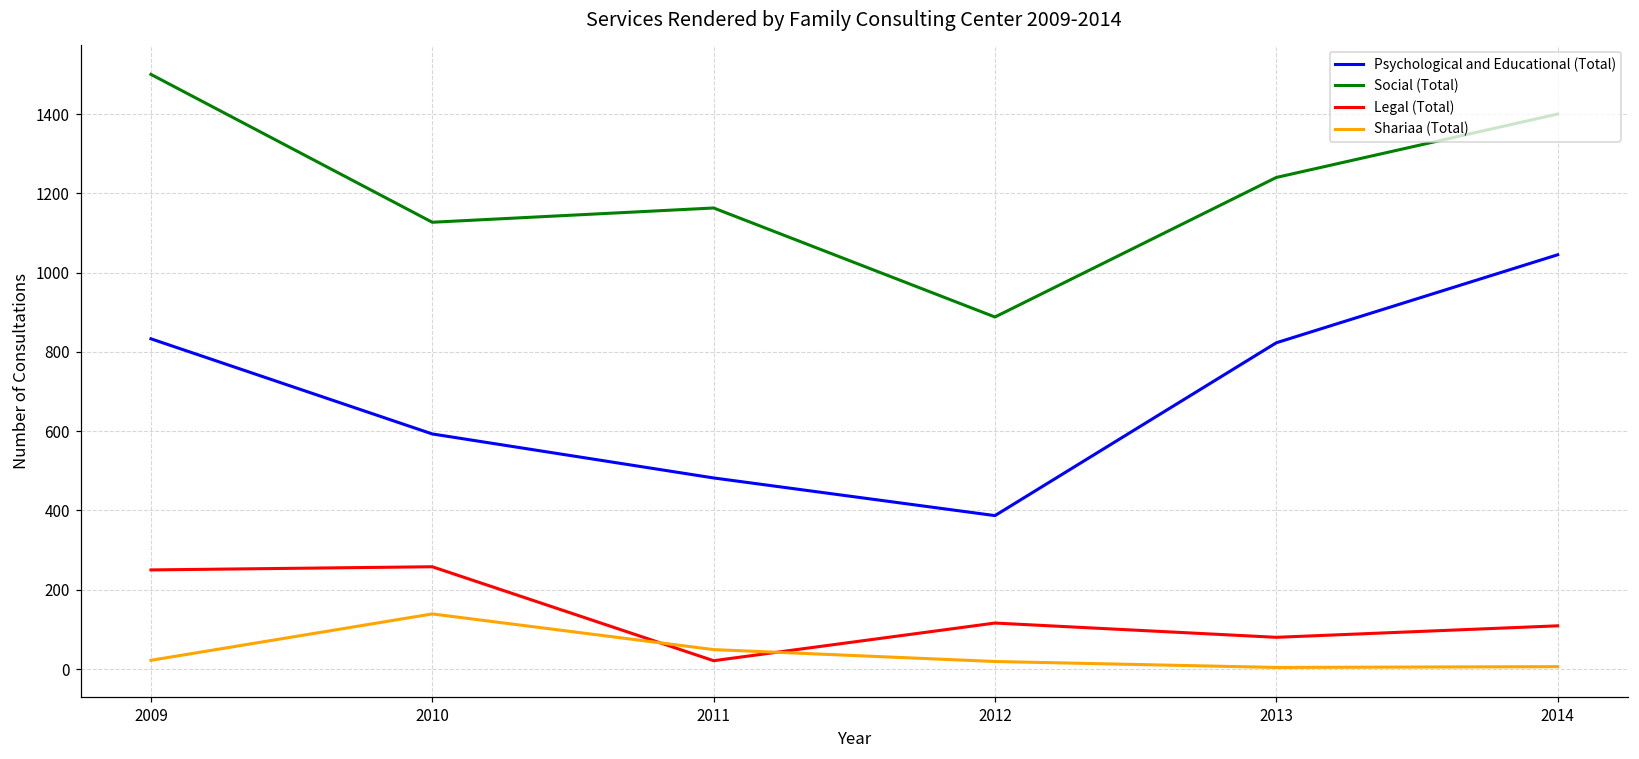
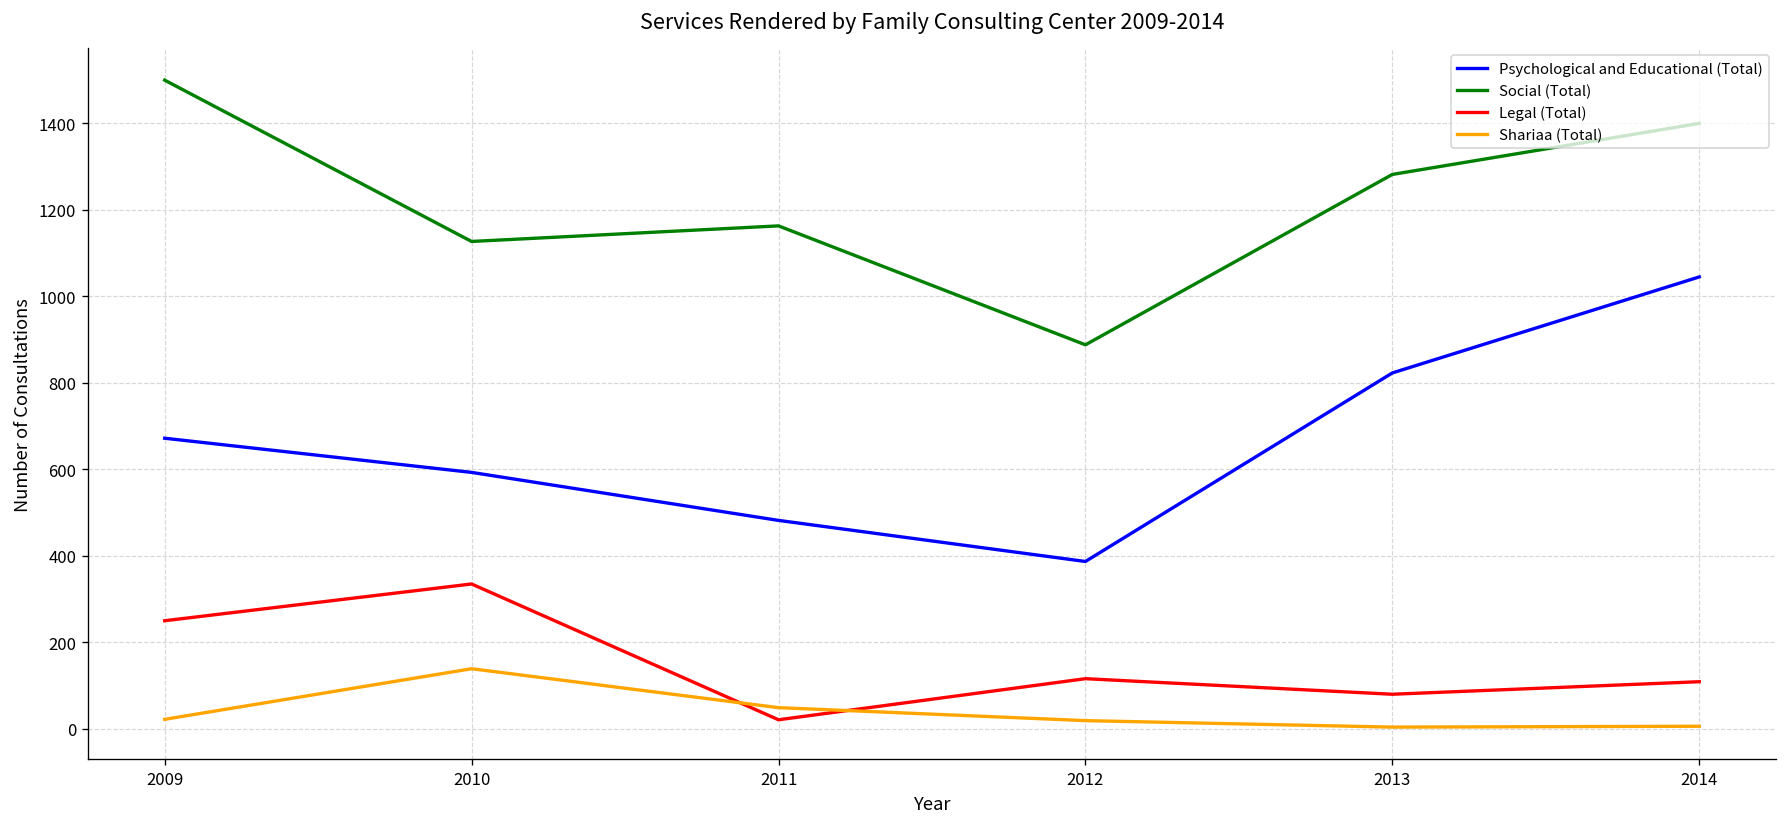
  {
    "Psychological and Educational (Total)": {
-     "2009": 830,
+     "2009": 670,
      "2010": 590,
      "2011": 480,
      "2012": 390,
      "2013": 820,
      "2014": 1050
    },
    "Social (Total)": {
      "2009": 1500,
      "2010": 1130,
      "2011": 1160,
      "2012": 890,
-     "2013": 1240
+     "2013": 1280
    },
    "Legal (Total)": {
      "2009": 250,
-     "2010": 260,
+     "2010": 340,
      "2011": 20,
      "2012": 120,
      "2013": 80,
      "2014": 110
    },
    "Shariaa (Total)": {
      "2009": 20,
      "2010": 140,
      "2011": 50,
      "2012": 20,
      "2013": 0,
      "2014": 10
    }
  }
